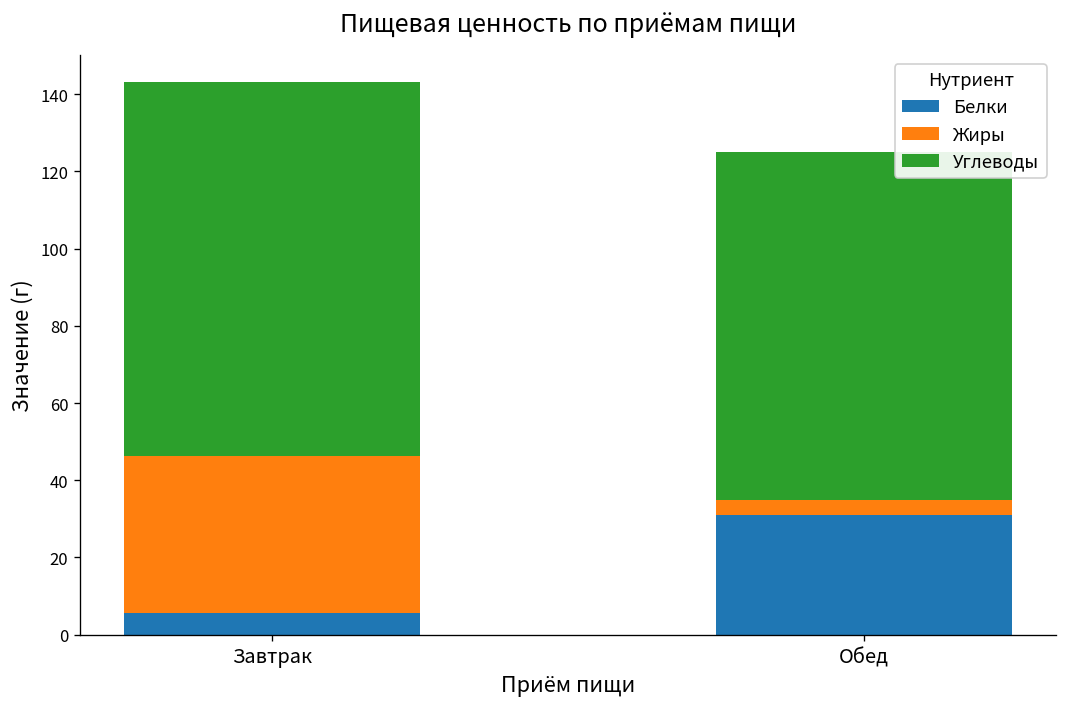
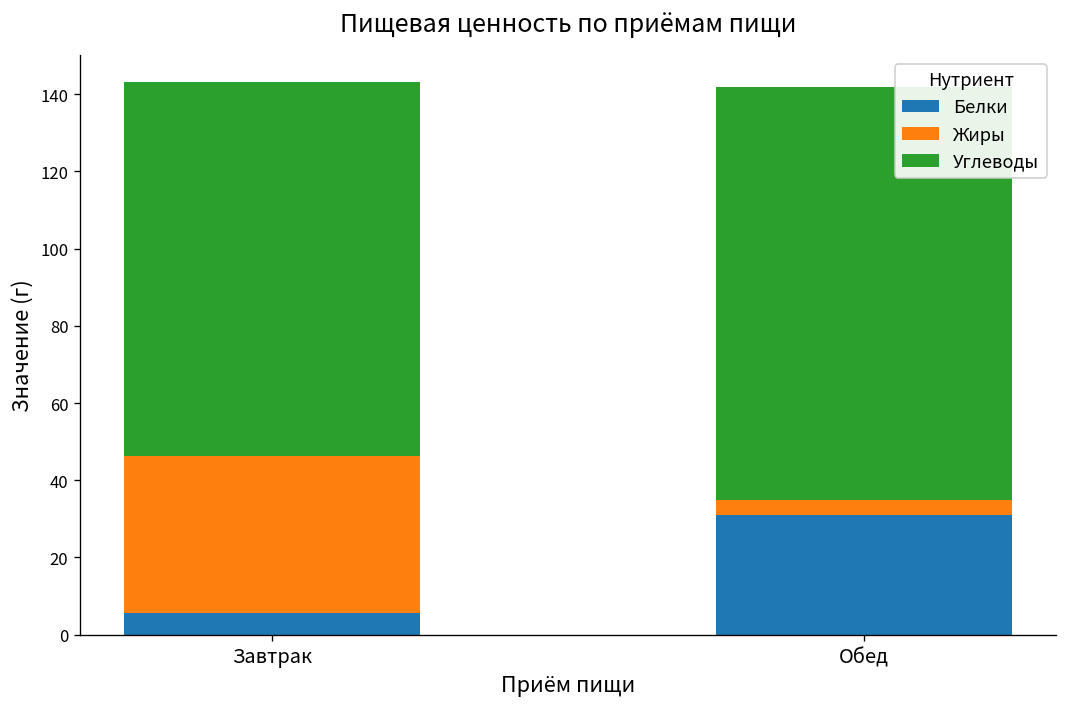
  {
    "Белки": {
      "Завтрак": 6,
      "Обед": 31
    },
    "Жиры": {
      "Завтрак": 41,
      "Обед": 4
    },
    "Углеводы": {
      "Завтрак": 97,
-     "Обед": 90
+     "Обед": 107
    }
  }
